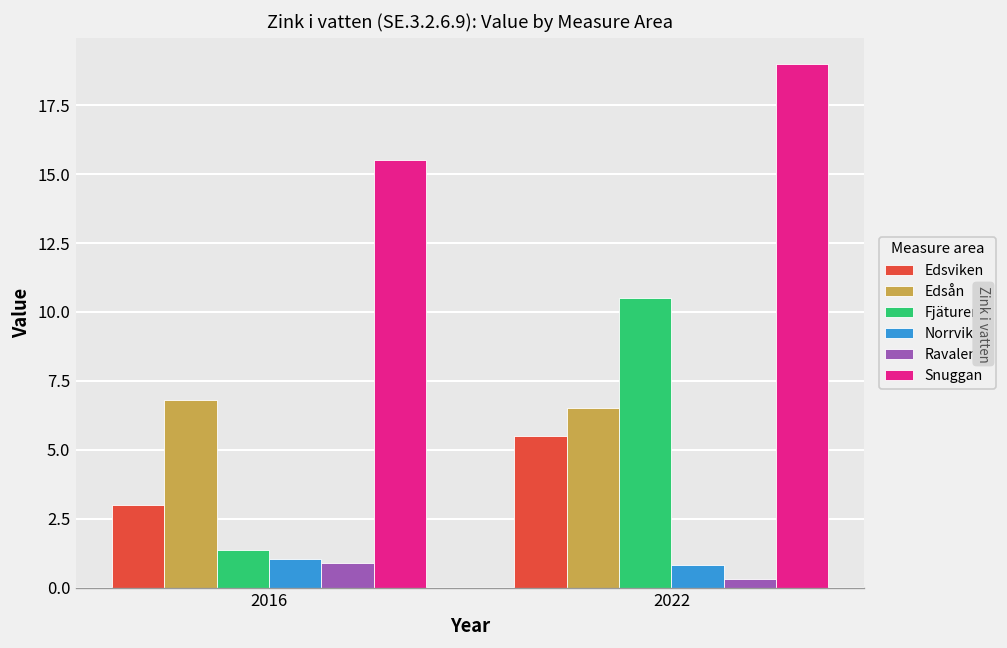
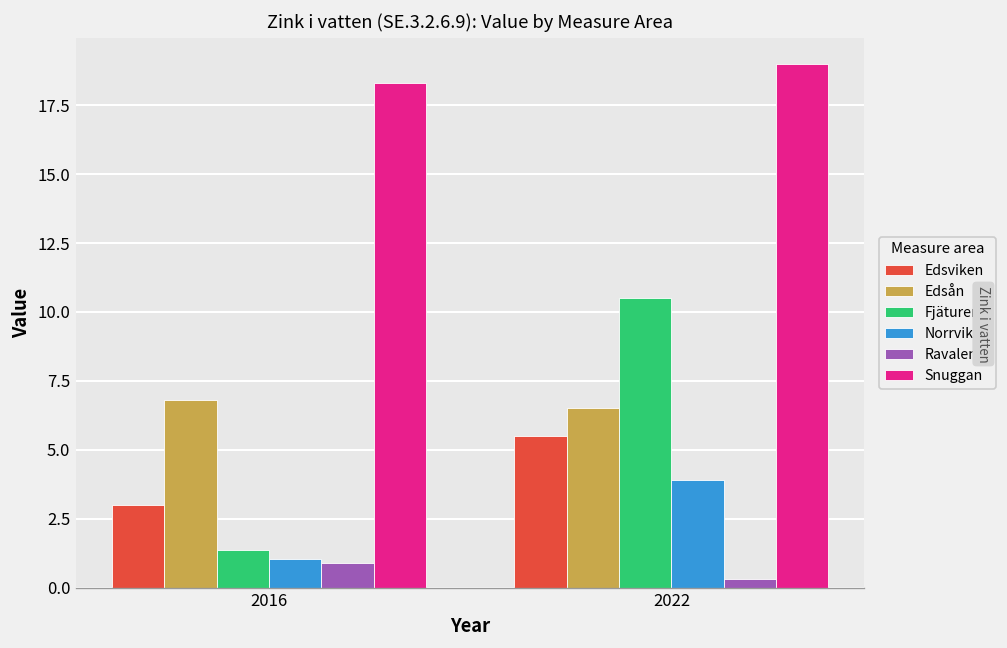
  {
    "Edsviken": {
      "2016": 3.0,
      "2022": 5.5
    },
    "Edsån": {
      "2016": 6.8,
      "2022": 6.5
    },
    "Fjäturen": {
      "2016": 1.4,
      "2022": 10.5
    },
    "Norrviken": {
      "2016": 1.0,
-     "2022": 0.8
+     "2022": 3.9
    },
    "Ravalen": {
      "2016": 0.9,
      "2022": 0.3
    },
    "Snuggan": {
-     "2016": 15.5,
+     "2016": 18.3,
      "2022": 19.0
    }
  }
